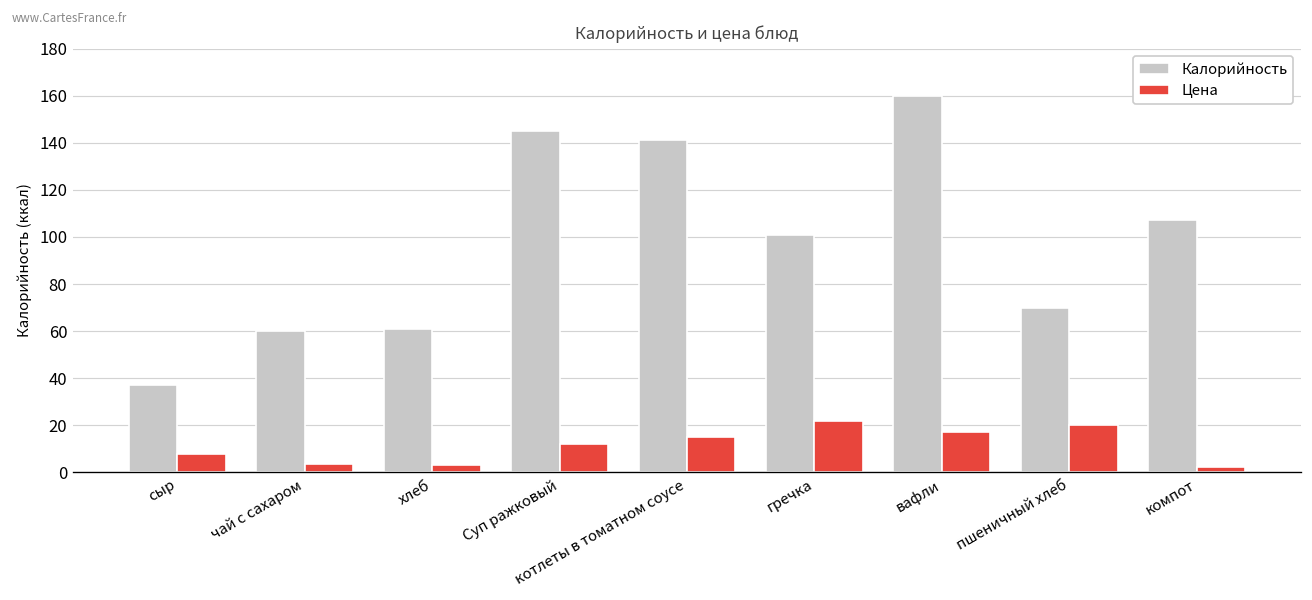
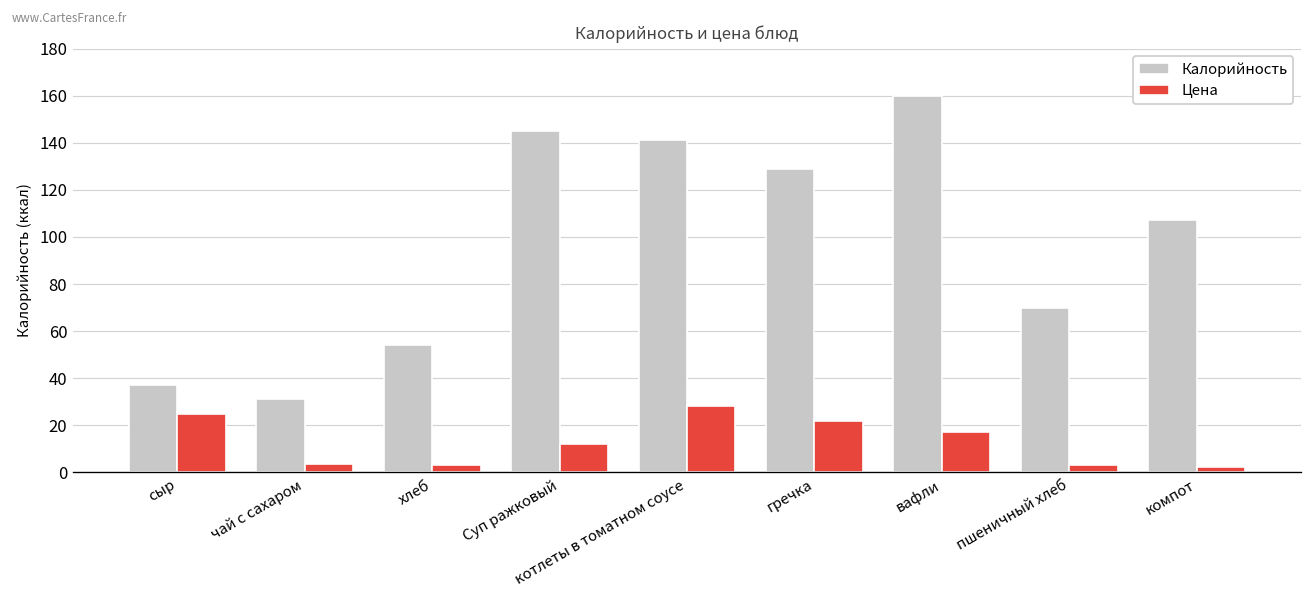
  {
    "Калорийность": {
      "сыр": 37,
-     "чай с сахаром": 60,
-     "хлеб": 61,
+     "чай с сахаром": 31,
+     "хлеб": 54,
      "Суп ражковый": 145,
      "котлеты в томатном соусе": 141,
-     "гречка": 101,
+     "гречка": 129,
      "вафли": 160,
      "пшеничный хлеб": 70,
      "компот": 107
    },
    "Цена": {
-     "сыр": 8,
+     "сыр": 25,
      "чай с сахаром": 4,
      "хлеб": 3,
      "Суп ражковый": 12,
-     "котлеты в томатном соусе": 15,
+     "котлеты в томатном соусе": 28,
      "гречка": 22,
      "вафли": 17,
-     "пшеничный хлеб": 20,
+     "пшеничный хлеб": 3,
      "компот": 2
    }
  }
